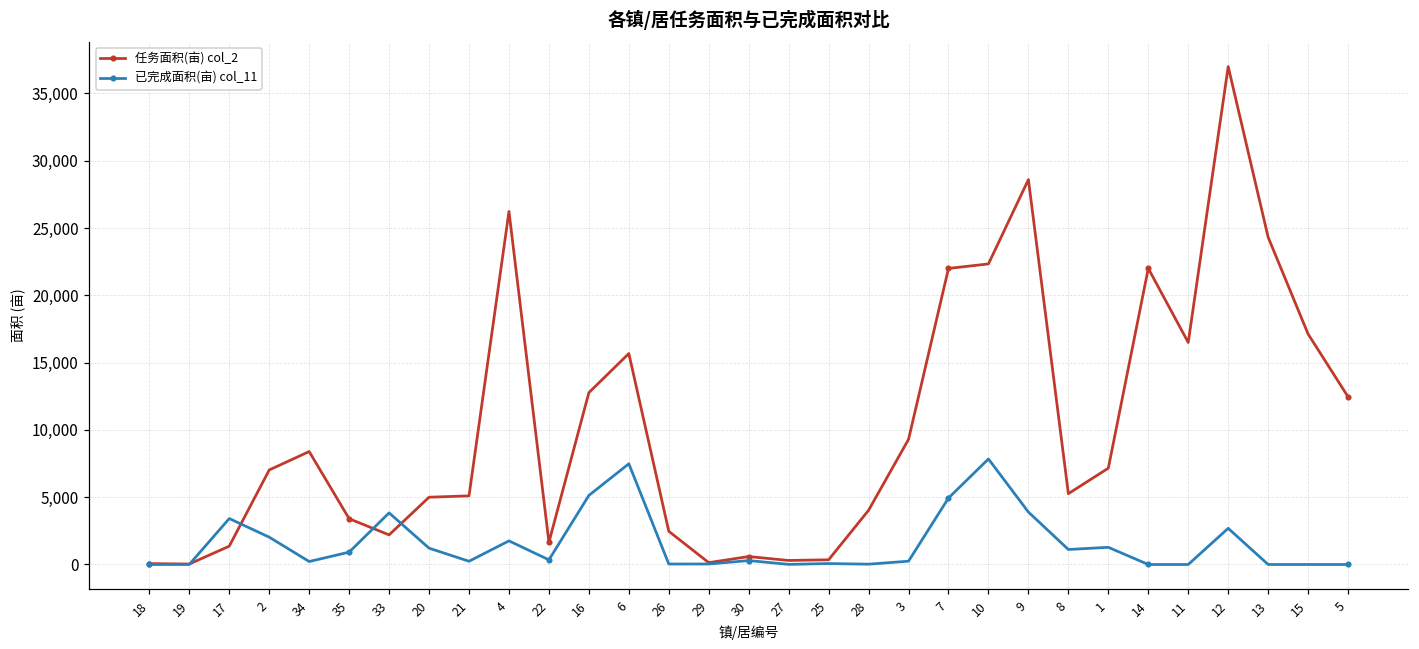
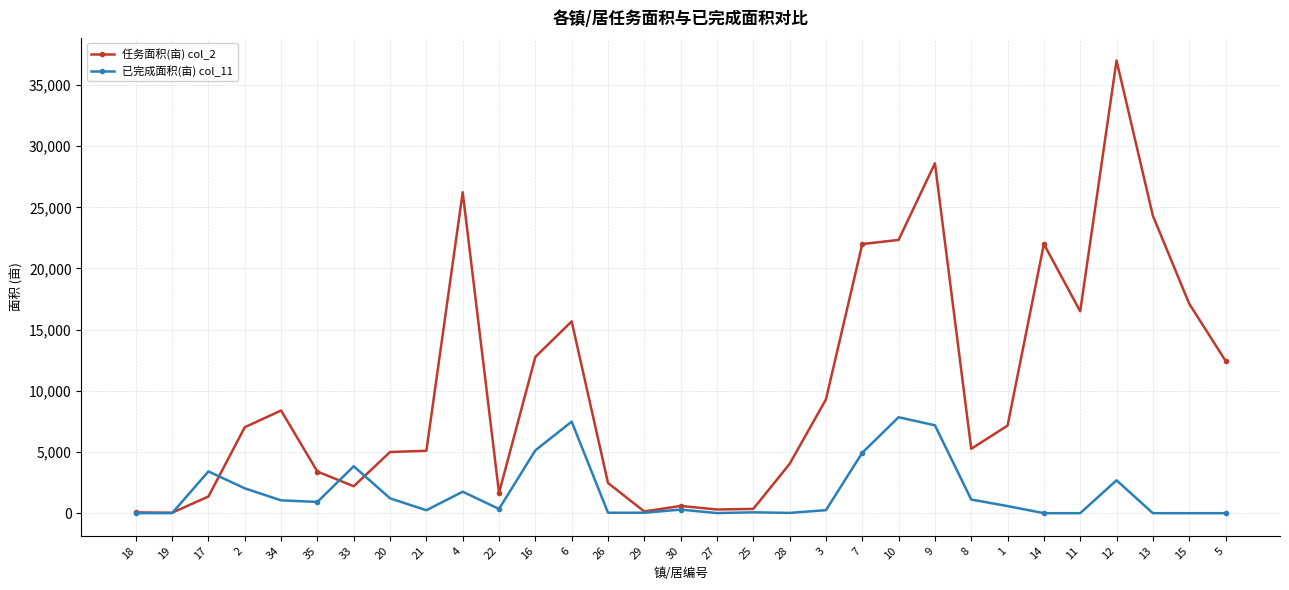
  {
    "任务面积(亩) col_2": {
      "17": "1,400",
      "2": "7,000",
      "34": "8,400",
      "35": "3,400",
      "33": "2,200",
      "20": "5,000",
      "21": "5,100",
      "4": "26,200",
      "22": "1,700",
      "16": "12,800",
      "6": "15,700",
      "26": "2,500",
      "30": "600",
      "27": "300",
      "25": "400",
      "28": "4,000",
      "3": "9,300",
      "7": "22,000",
      "10": "22,300",
      "9": "28,600",
      "8": "5,300",
      "1": "7,200",
      "14": "22,000",
      "11": "16,500",
      "12": "37,000",
      "13": "24,300",
      "15": "17,100",
      "5": "12,500"
    },
    "已完成面积(亩) col_11": {
      "17": "3,400",
      "2": "2,000",
-     "34": "200",
+     "34": "1,000",
      "35": "900",
      "33": "3,800",
      "20": "1,200",
      "21": "200",
      "4": "1,800",
      "22": "300",
      "16": "5,100",
      "6": "7,500",
      "26": "0",
      "30": "300",
      "27": "0",
      "25": "100",
      "28": "0",
      "3": "200",
      "7": "4,900",
      "10": "7,800",
-     "9": "3,900",
+     "9": "7,200",
      "8": "1,100",
-     "1": "1,300",
+     "1": "600",
      "14": "0",
      "11": "0",
      "12": "2,700",
      "13": "0",
      "15": "0",
      "5": "0"
    }
  }
